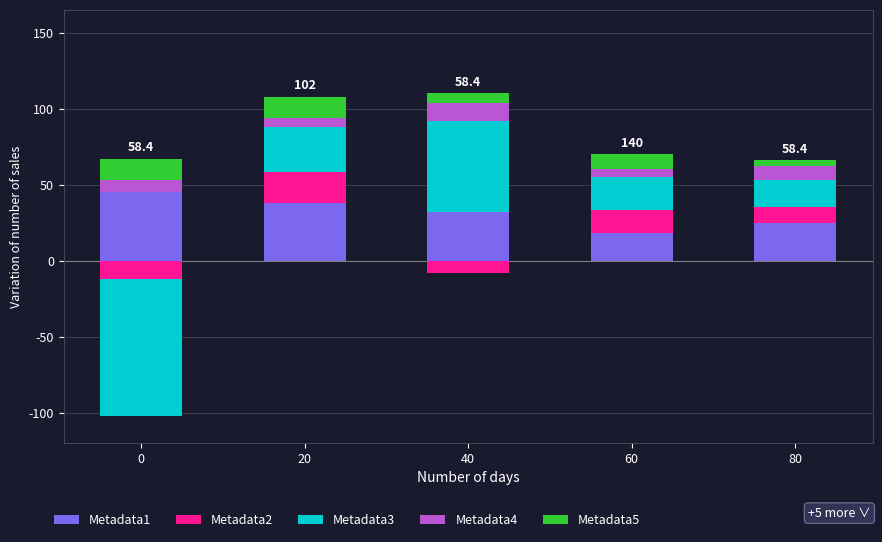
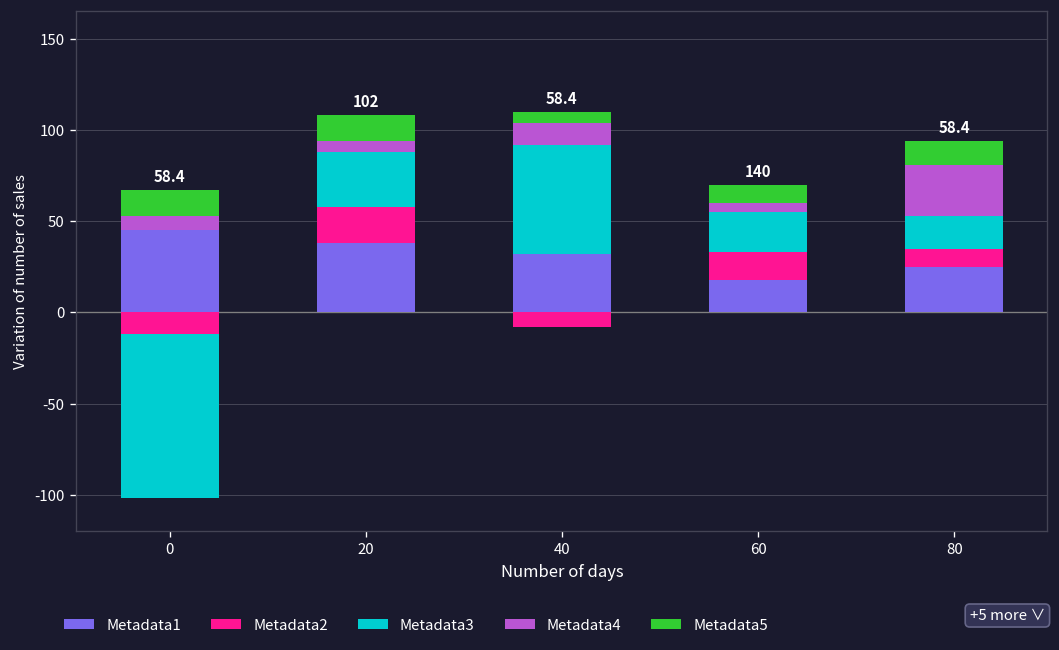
  {
    "Metadata4": {
      "0": 8,
      "20": 6,
      "40": 12,
      "60": 5,
-     "80": 9
+     "80": 28
    },
    "Metadata5": {
-     "80": 4
+     "80": 13
    }
  }
